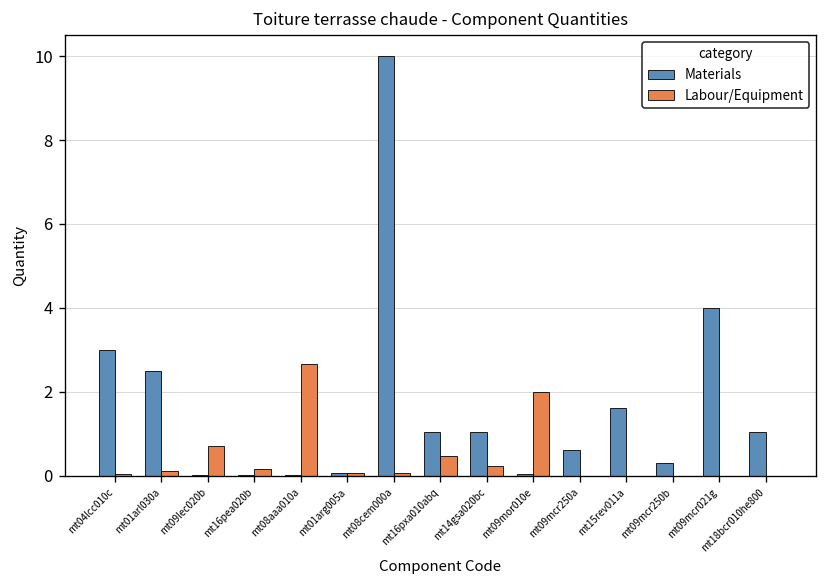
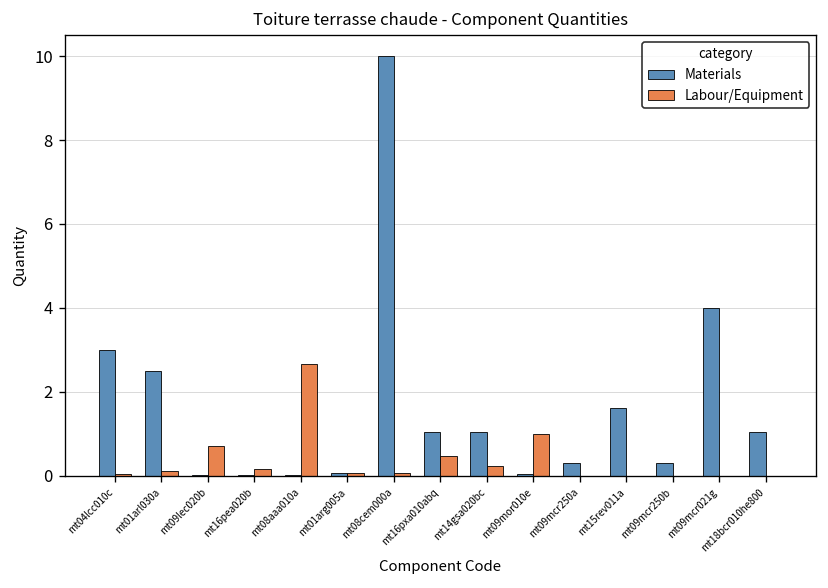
  {
    "Materials": {
      "mt04lcc010c": 3.0,
      "mt01arl030a": 2.5,
      "mt08cem000a": 10.0,
      "mt16pxa010abq": 1.1,
      "mt14gsa020bc": 1.1,
-     "mt09mcr250a": 0.6,
+     "mt09mcr250a": 0.3,
      "mt15rev011a": 1.6,
      "mt09mcr250b": 0.3,
      "mt09mcr021g": 4.0,
      "mt18bcr010he800": 1.1
    },
    "Labour/Equipment": {
      "mt01arl030a": 0.1,
      "mt09lec020b": 0.7,
      "mt16pea020b": 0.2,
      "mt08aaa010a": 2.7,
      "mt16pxa010abq": 0.5,
      "mt14gsa020bc": 0.2,
-     "mt09mor010e": 2,
+     "mt09mor010e": 1,
      "mt09mcr250a": 0,
      "mt15rev011a": 0,
      "mt09mcr250b": 0,
      "mt09mcr021g": 0,
      "mt18bcr010he800": 0
    }
  }
